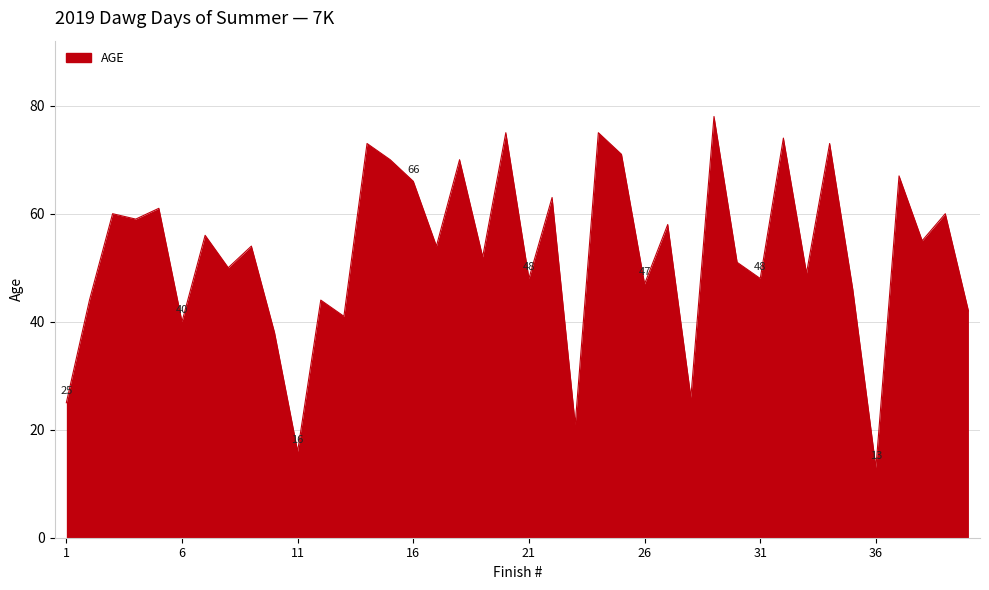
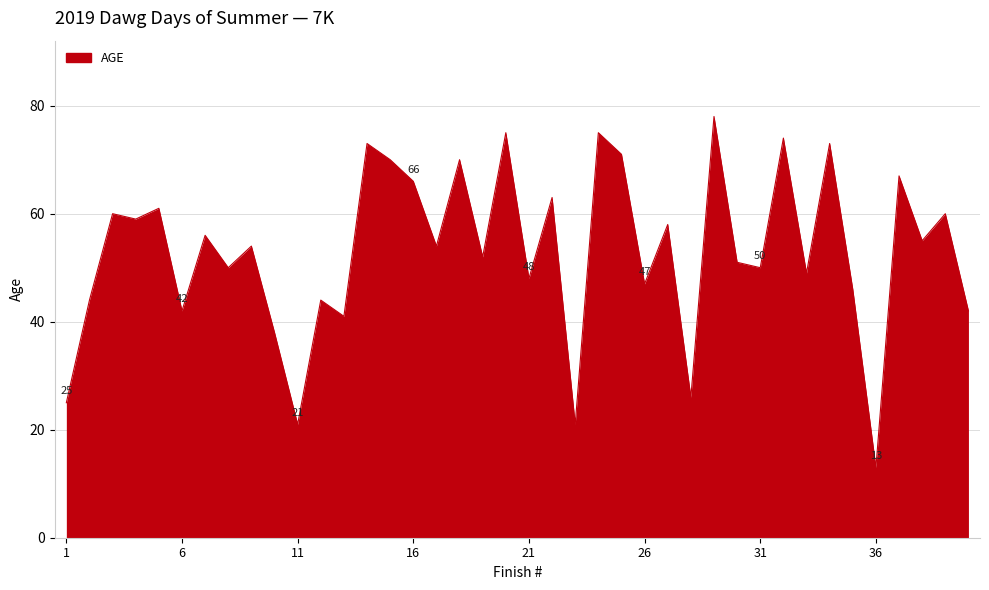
  {
    "1": 25,
-   "6": 40,
-   "11": 16,
+   "6": 42,
+   "11": 21,
    "16": 66,
    "21": 48,
    "26": 47,
-   "31": 48,
+   "31": 50,
    "36": 13
  }
